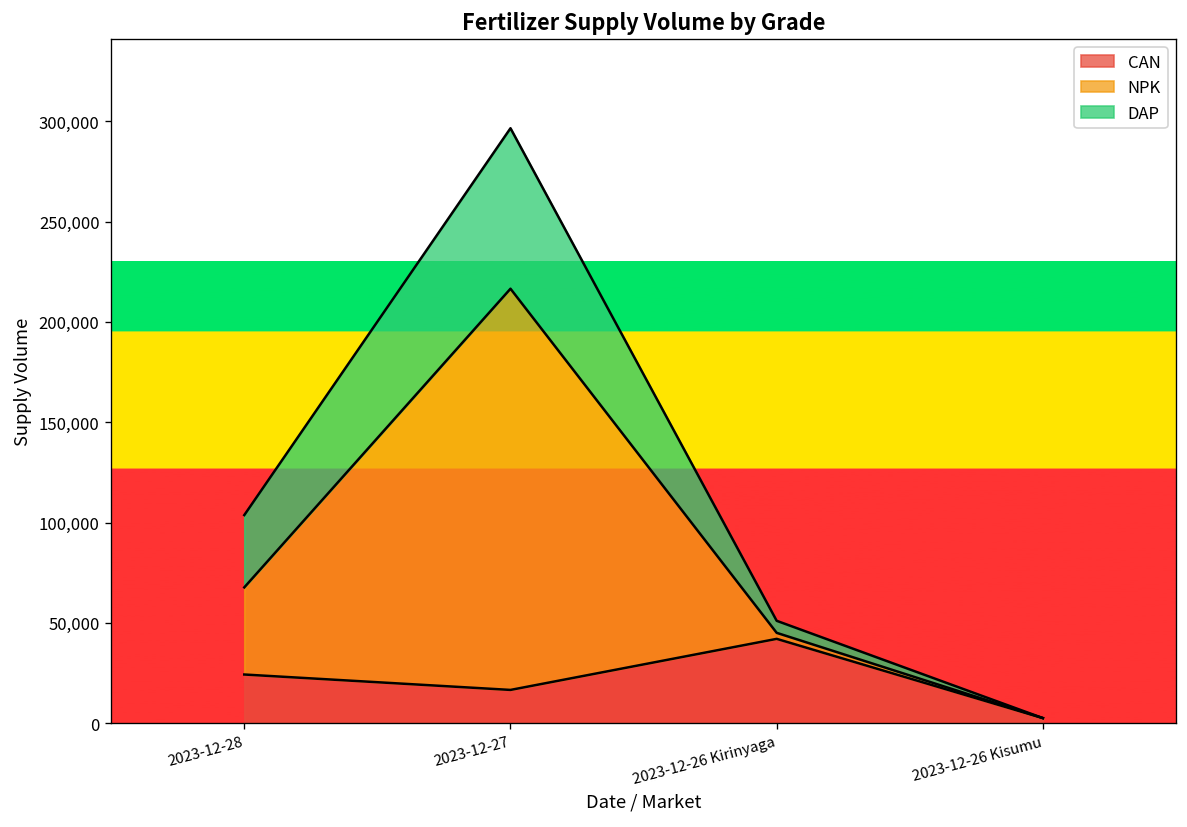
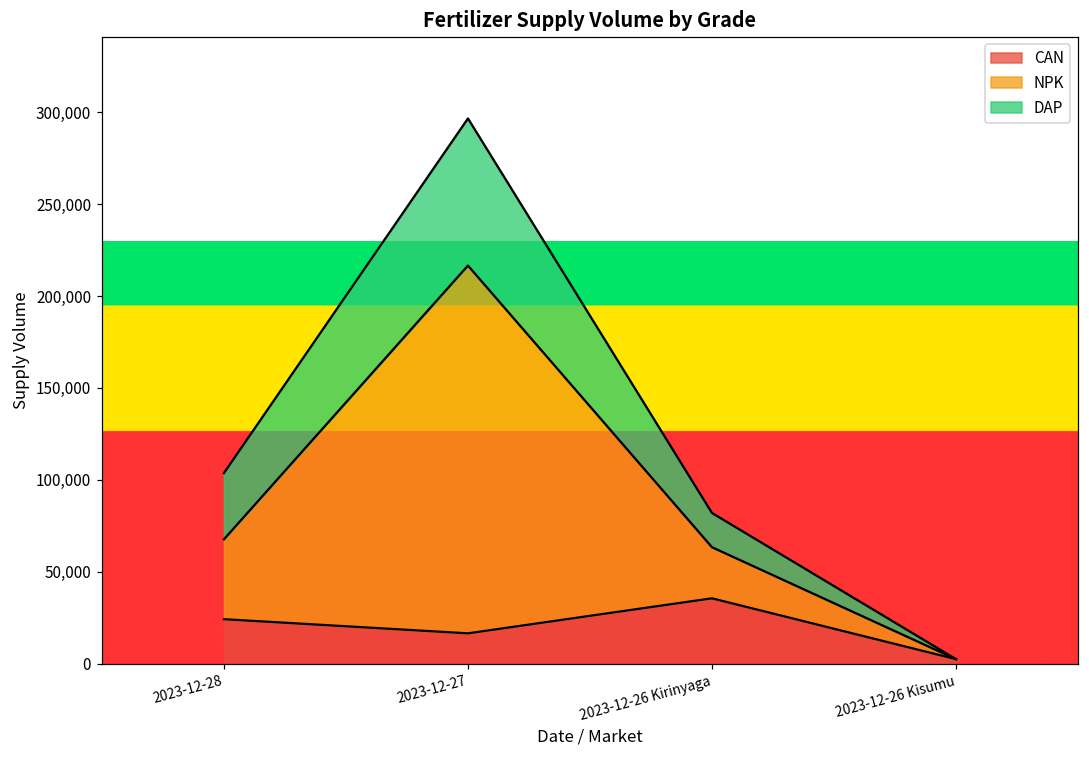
  {
    "CAN": {
      "2023-12-28": "24,000",
      "2023-12-27": "17,000",
-     "2023-12-26 Kirinyaga": "42,000"
+     "2023-12-26 Kirinyaga": "36,000"
    },
    "NPK": {
      "2023-12-28": "43,000",
      "2023-12-27": "200,000",
-     "2023-12-26 Kirinyaga": "3,000"
+     "2023-12-26 Kirinyaga": "28,000"
    },
    "DAP": {
      "2023-12-28": "36,000",
      "2023-12-27": "80,000",
-     "2023-12-26 Kirinyaga": "6,000"
+     "2023-12-26 Kirinyaga": "19,000"
    }
  }
